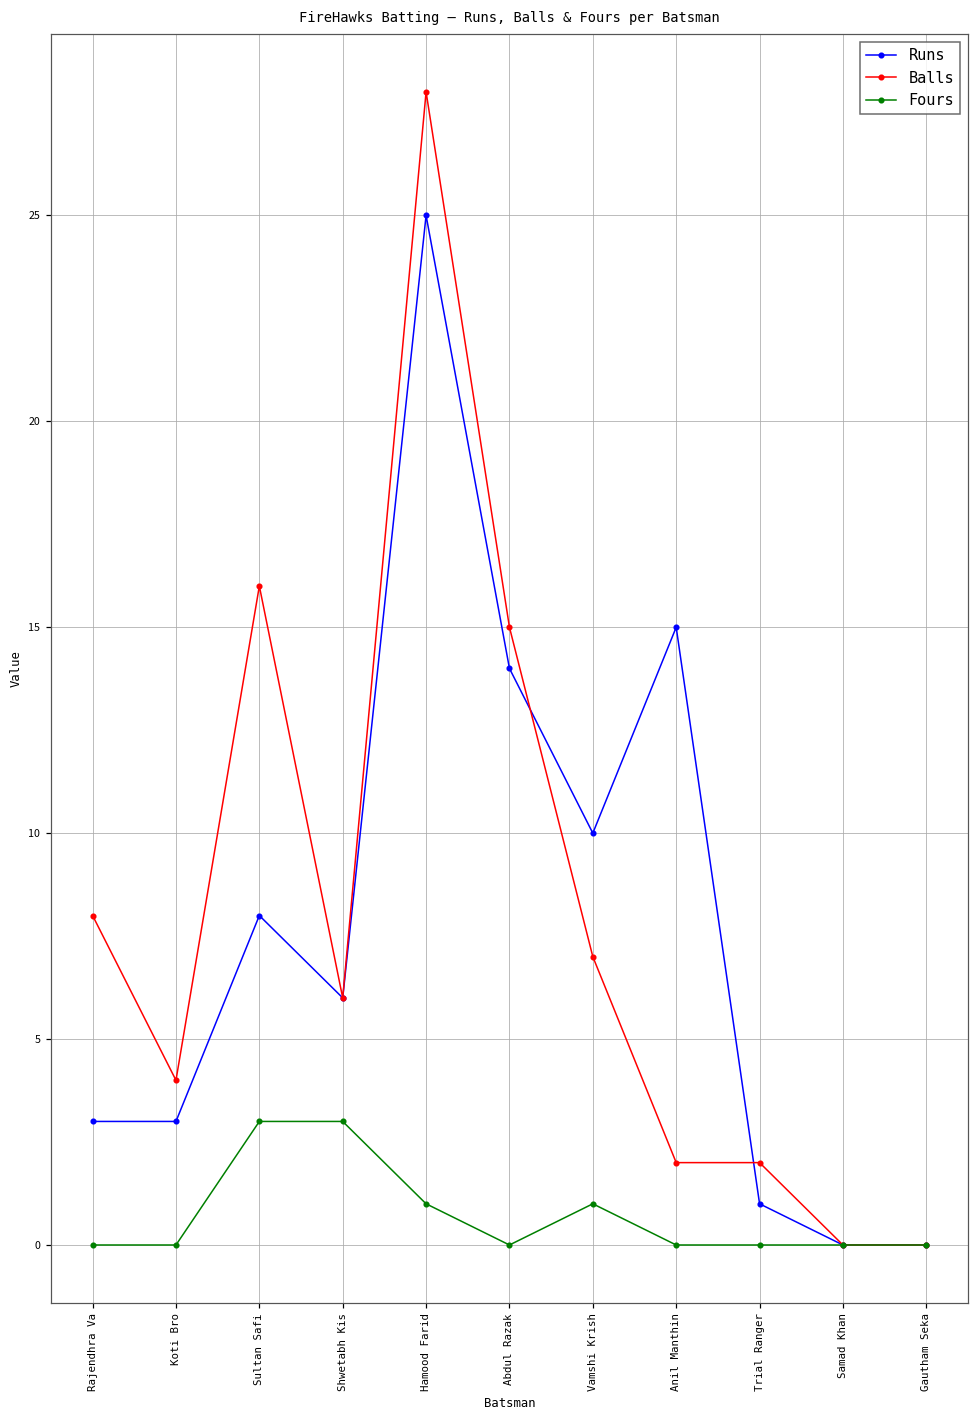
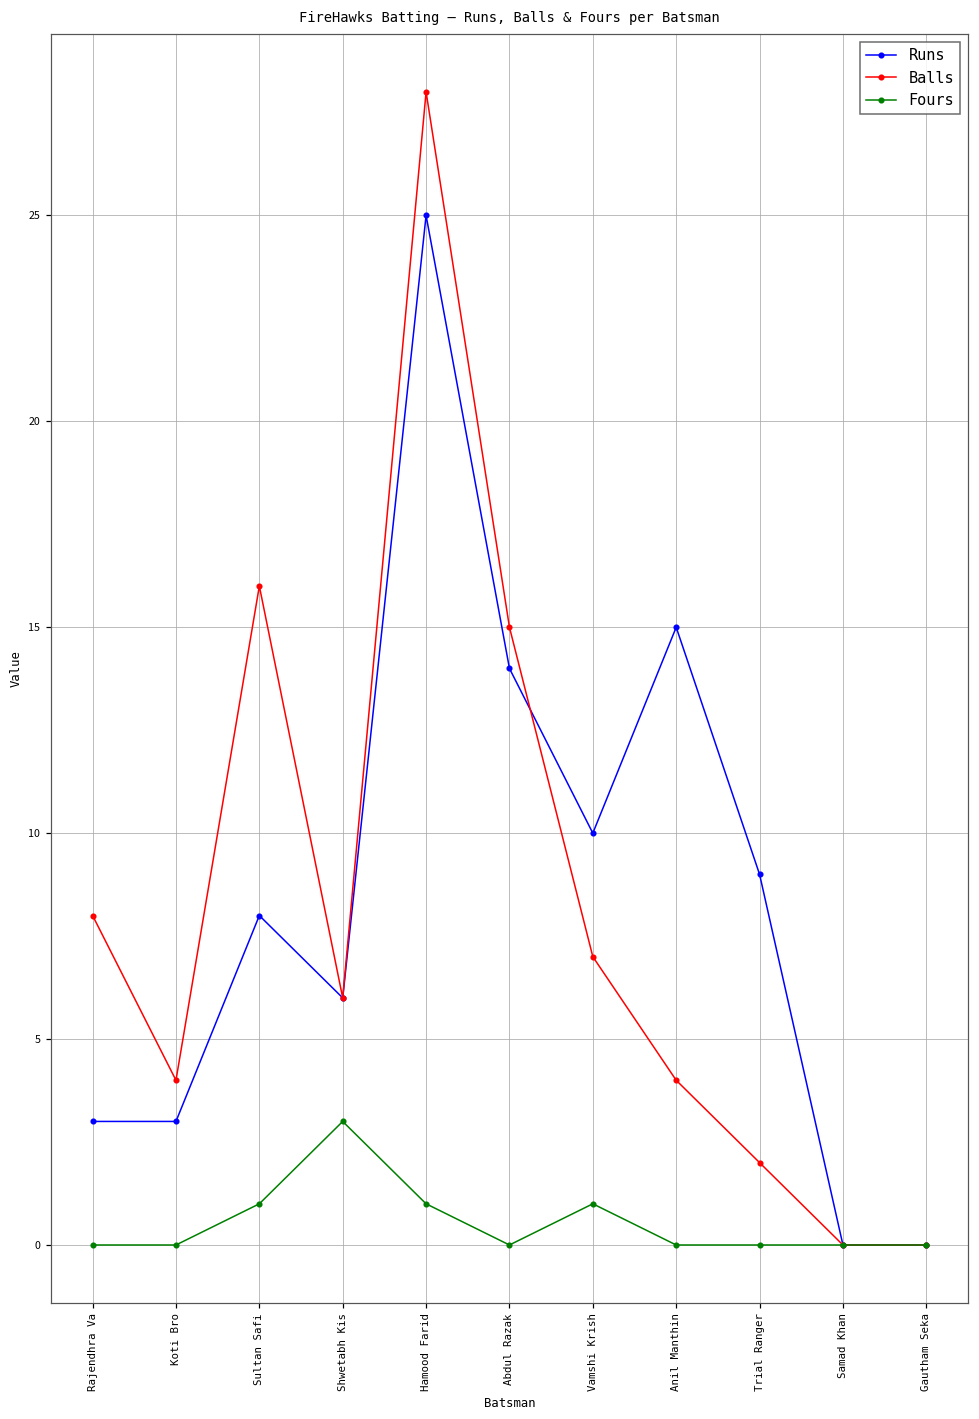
  {
    "Runs": {
      "Rajendhra Va": 3,
      "Koti Bro": 3,
      "Sultan Safi": 8,
      "Hamood Farid": 25,
      "Abdul Razak": 14,
      "Vamshi Krish": 10,
      "Anil Manthin": 15,
-     "Trial Ranger": 1
+     "Trial Ranger": 9
    },
    "Balls": {
      "Rajendhra Va": 8,
      "Koti Bro": 4,
      "Sultan Safi": 16,
      "Hamood Farid": 28,
      "Abdul Razak": 15,
      "Vamshi Krish": 7,
-     "Anil Manthin": 2,
+     "Anil Manthin": 4,
      "Trial Ranger": 2
    },
    "Fours": {
      "Rajendhra Va": 0,
      "Koti Bro": 0,
-     "Sultan Safi": 3,
+     "Sultan Safi": 1,
      "Shwetabh Kis": 3,
      "Hamood Farid": 1,
      "Abdul Razak": 0,
      "Vamshi Krish": 1,
      "Anil Manthin": 0,
      "Trial Ranger": 0
    }
  }
